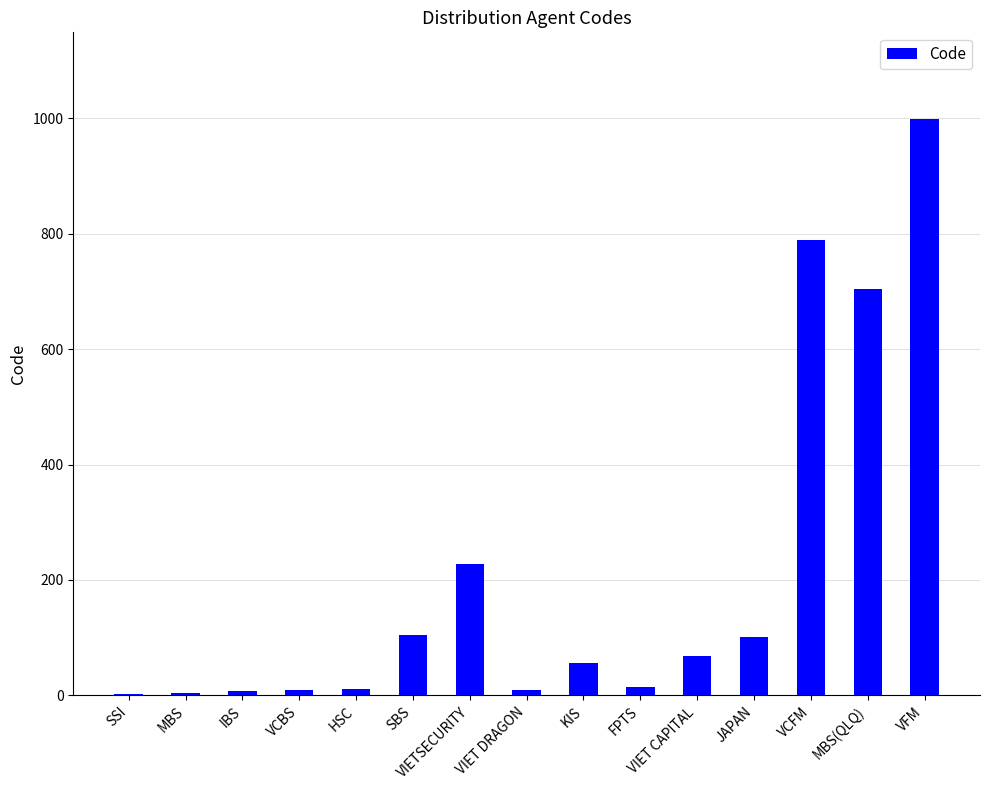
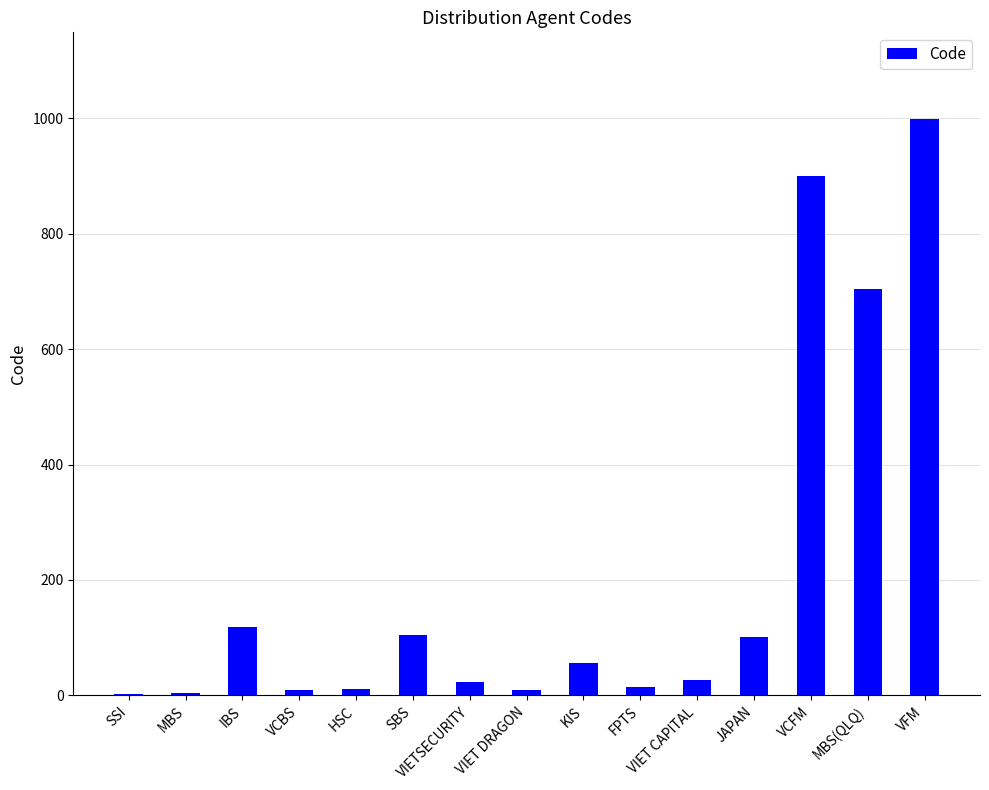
  {
    "MBS": 10,
-   "IBS": 10,
+   "IBS": 120,
    "VCBS": 10,
    "HSC": 10,
    "SBS": 110,
-   "VIETSECURITY": 230,
+   "VIETSECURITY": 20,
    "VIET DRAGON": 10,
    "KIS": 60,
    "FPTS": 10,
-   "VIET CAPITAL": 70,
+   "VIET CAPITAL": 30,
    "JAPAN": 100,
-   "VCFM": 790,
+   "VCFM": 900,
    "MBS(QLQ)": 710,
    "VFM": 1000
  }
